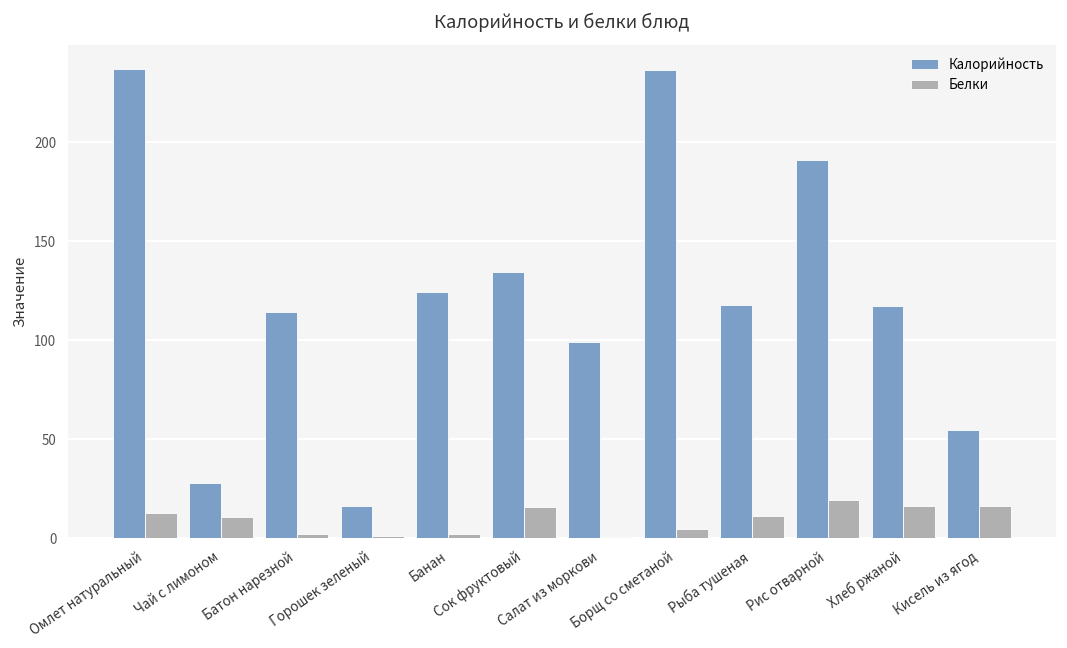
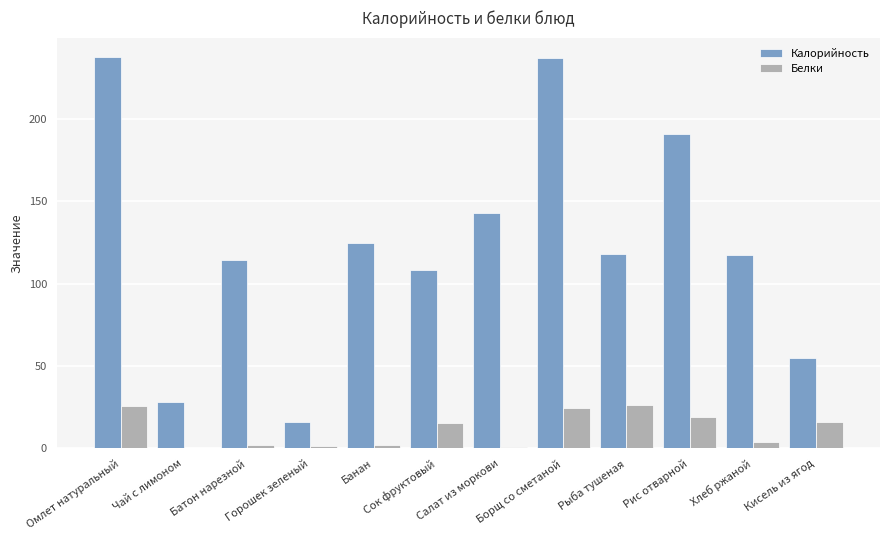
  {
    "Калорийность": {
      "Омлет натуральный": 237,
      "Чай с лимоном": 28,
      "Батон нарезной": 114,
      "Горошек зеленый": 16,
      "Банан": 124,
-     "Сок фруктовый": 134,
-     "Салат из моркови": 99,
+     "Сок фруктовый": 109,
+     "Салат из моркови": 143,
      "Борщ со сметаной": 237,
      "Рыба тушеная": 118,
      "Рис отварной": 191,
      "Хлеб ржаной": 117,
      "Кисель из ягод": 55
    },
    "Белки": {
-     "Омлет натуральный": 13,
-     "Чай с лимоном": 10,
+     "Омлет натуральный": 26,
+     "Чай с лимоном": 0,
      "Батон нарезной": 2,
      "Банан": 2,
      "Сок фруктовый": 16,
-     "Борщ со сметаной": 5,
-     "Рыба тушеная": 11,
+     "Борщ со сметаной": 25,
+     "Рыба тушеная": 26,
      "Рис отварной": 19,
-     "Хлеб ржаной": 16,
+     "Хлеб ржаной": 4,
      "Кисель из ягод": 16
    }
  }
